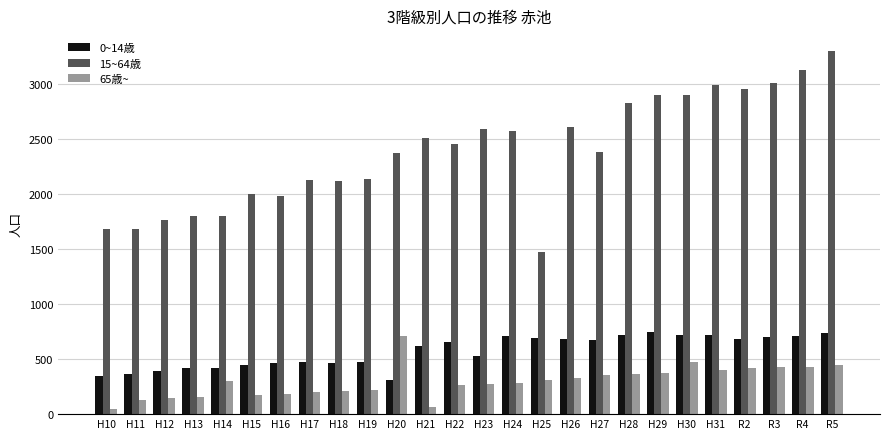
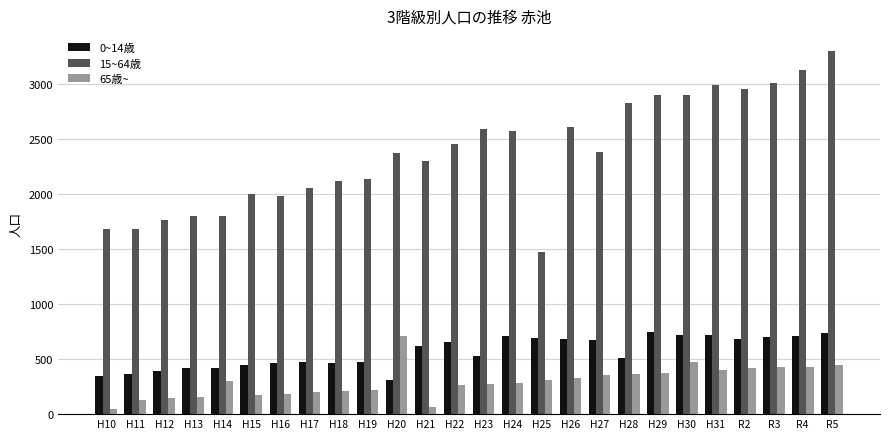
  {
    "0~14歳": {
      "H10": 350,
      "H11": 360,
      "H12": 390,
      "H13": 420,
      "H14": 420,
      "H15": 450,
      "H16": 470,
      "H17": 480,
      "H18": 470,
      "H19": 470,
      "H20": 310,
      "H21": 620,
      "H22": 660,
      "H23": 530,
      "H24": 710,
      "H25": 690,
      "H26": 680,
      "H27": 680,
-     "H28": 720,
+     "H28": 510,
      "H29": 750,
      "H30": 720,
      "H31": 720,
      "R2": 680,
      "R3": 700,
      "R4": 710,
      "R5": 730
    },
    "15~64歳": {
      "H10": 1690,
      "H11": 1690,
      "H12": 1760,
      "H13": 1810,
      "H14": 1800,
      "H15": 2000,
      "H16": 1980,
-     "H17": 2130,
+     "H17": 2060,
      "H18": 2120,
      "H19": 2140,
      "H20": 2370,
-     "H21": 2520,
+     "H21": 2310,
      "H22": 2460,
      "H23": 2600,
      "H24": 2580,
      "H25": 1480,
      "H26": 2620,
      "H27": 2390,
      "H28": 2830,
      "H29": 2900,
      "H30": 2900,
      "H31": 2990,
      "R2": 2960,
      "R3": 3020,
      "R4": 3130,
      "R5": 3300
    },
    "65歳~": {
      "H10": 50,
      "H11": 130,
      "H12": 140,
      "H13": 160,
      "H14": 300,
      "H15": 180,
      "H16": 180,
      "H17": 200,
      "H18": 210,
      "H19": 220,
      "H20": 710,
      "H21": 70,
      "H22": 270,
      "H23": 280,
      "H24": 290,
      "H25": 310,
      "H26": 330,
      "H27": 360,
      "H28": 360,
      "H29": 380,
      "H30": 470,
      "H31": 400,
      "R2": 420,
      "R3": 430,
      "R4": 430,
      "R5": 450
    }
  }
